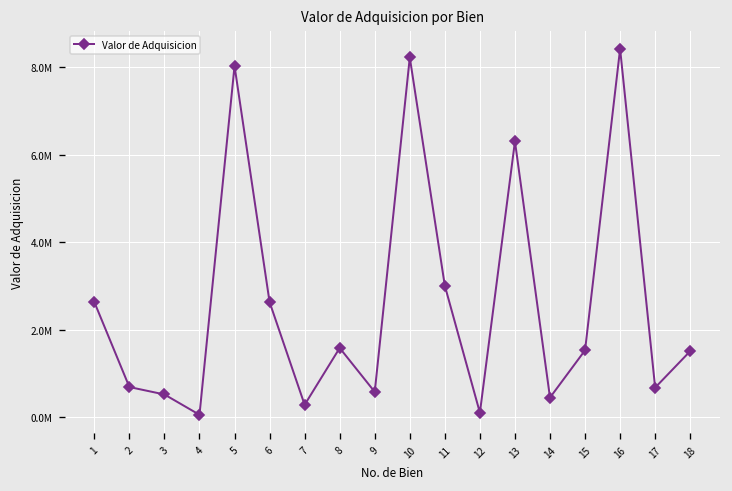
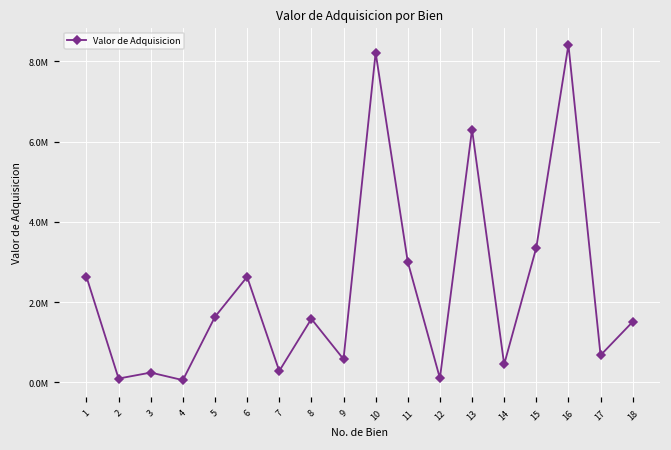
  {
    "1": 2600000,
-   "2": 700000,
-   "3": 500000,
+   "2": 100000,
+   "3": 200000,
    "4": 100000,
-   "5": 8000000,
+   "5": 1600000,
    "6": 2600000,
    "7": 300000,
    "8": 1600000,
    "9": 600000,
    "10": 8200000,
    "11": 3000000,
    "12": 100000,
    "13": 6300000,
    "14": 400000,
-   "15": 1500000,
+   "15": 3400000,
    "16": 8400000,
    "17": 700000,
    "18": 1500000
  }
